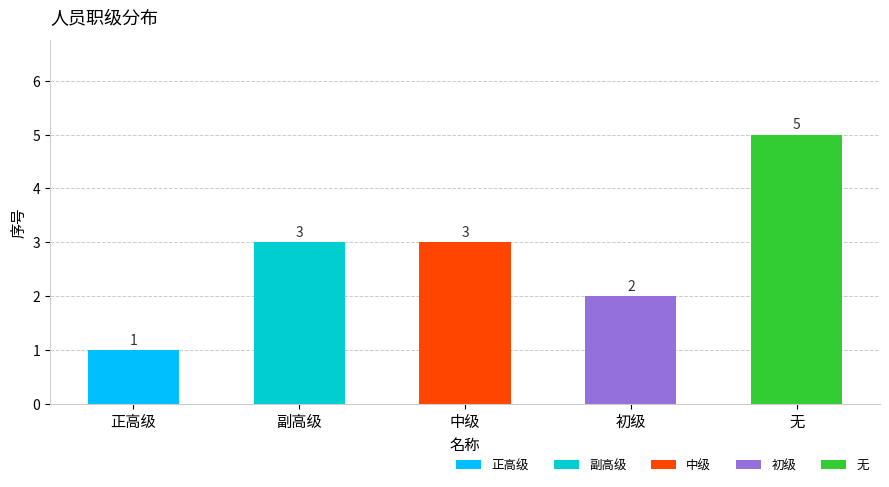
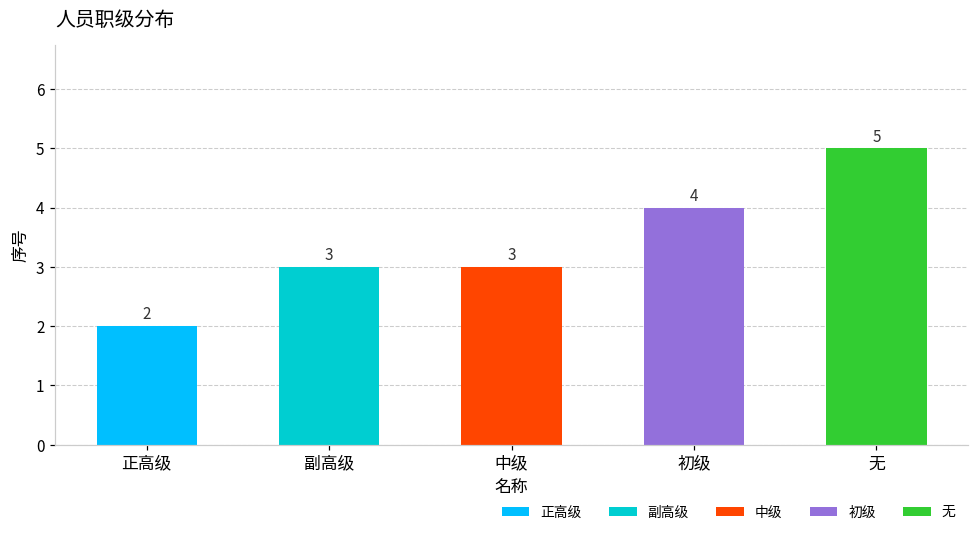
  {
-   "正高级": 1,
+   "正高级": 2,
    "副高级": 3,
    "中级": 3,
-   "初级": 2,
+   "初级": 4,
    "无": 5
  }
